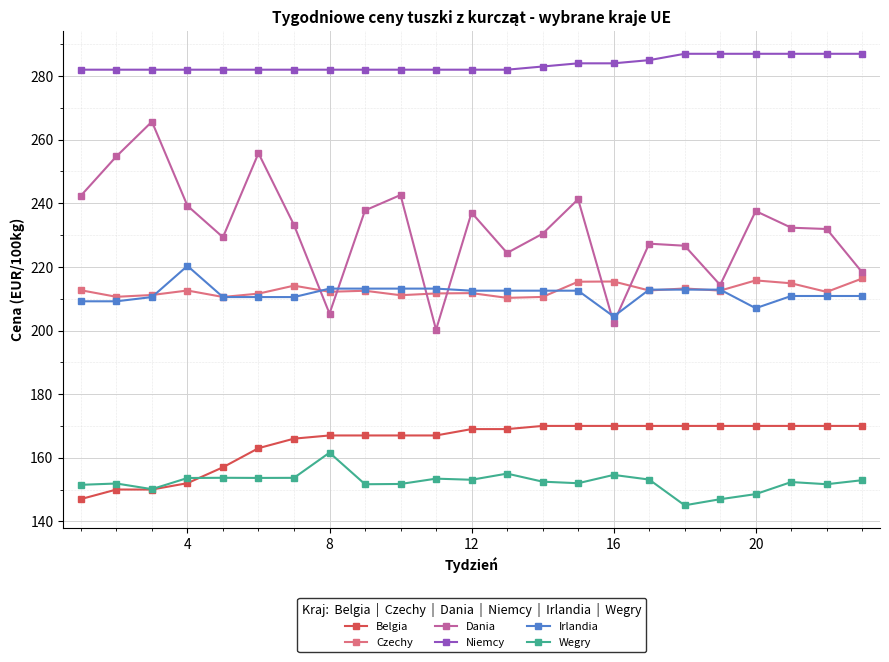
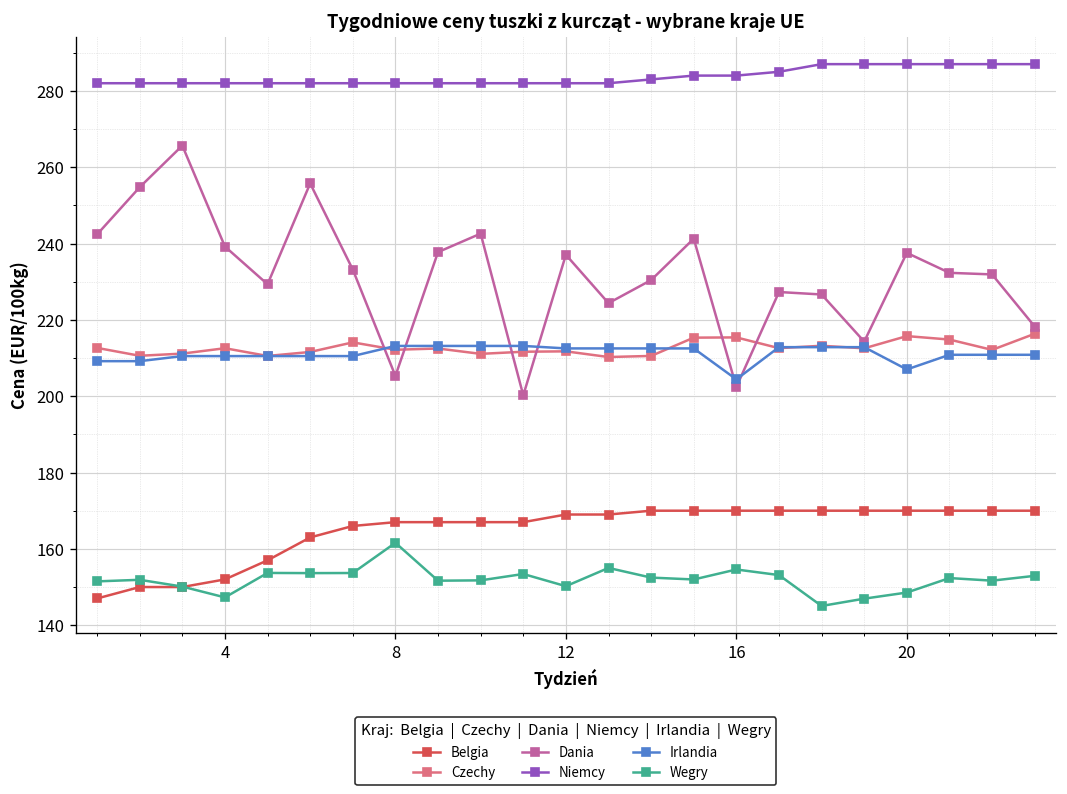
  {
    "Irlandia": {
-     "4": 220,
+     "4": 211,
      "8": 213,
      "16": 204,
      "20": 207
    },
    "Wegry": {
-     "4": 154,
+     "4": 147,
      "8": 162,
-     "12": 153,
+     "12": 150,
      "16": 155,
      "20": 149
    }
  }
